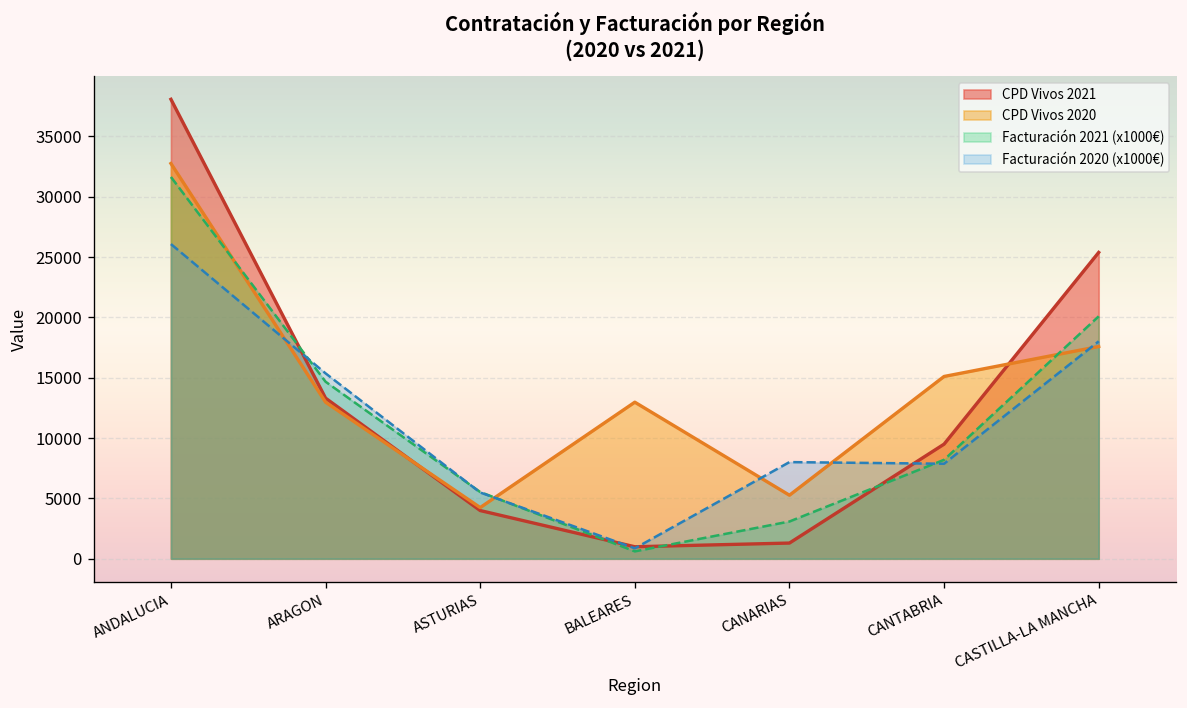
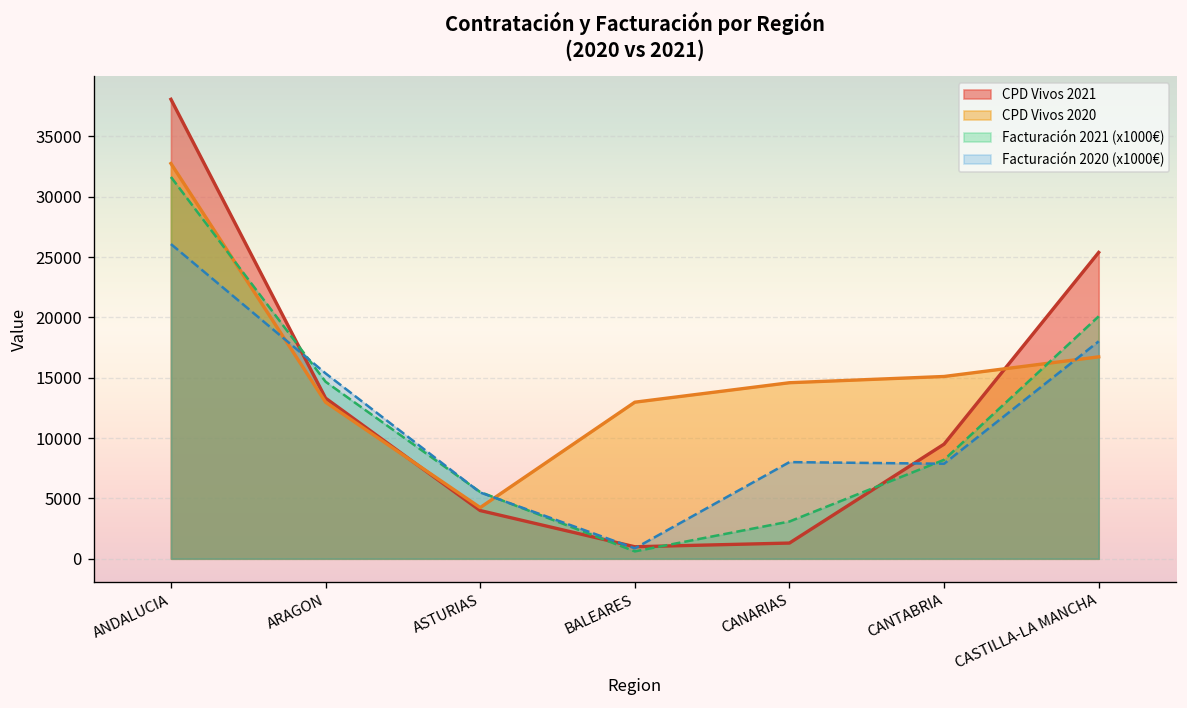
  {
    "CPD Vivos 2021": {
      "ANDALUCIA": 38100,
      "ARAGON": 13300,
      "CANARIAS": 1300,
      "CANTABRIA": 9500,
      "CASTILLA-LA MANCHA": 25400
    },
    "CPD Vivos 2020": {
      "ANDALUCIA": 32800,
      "ARAGON": 13000,
      "BALEARES": 13000,
-     "CANARIAS": 5300,
+     "CANARIAS": 14600,
      "CANTABRIA": 15100,
-     "CASTILLA-LA MANCHA": 17600
+     "CASTILLA-LA MANCHA": 16700
    }
  }
